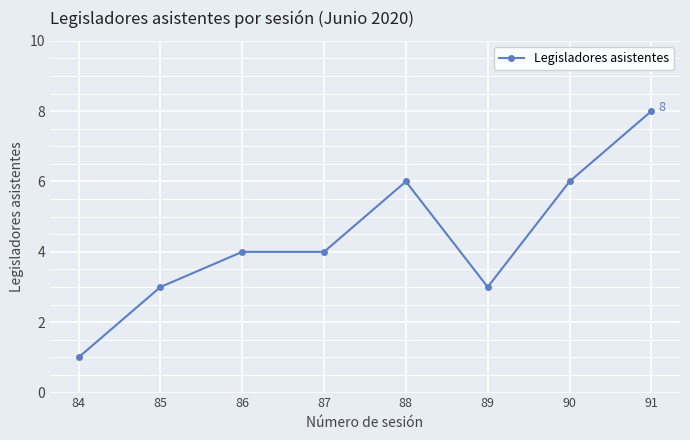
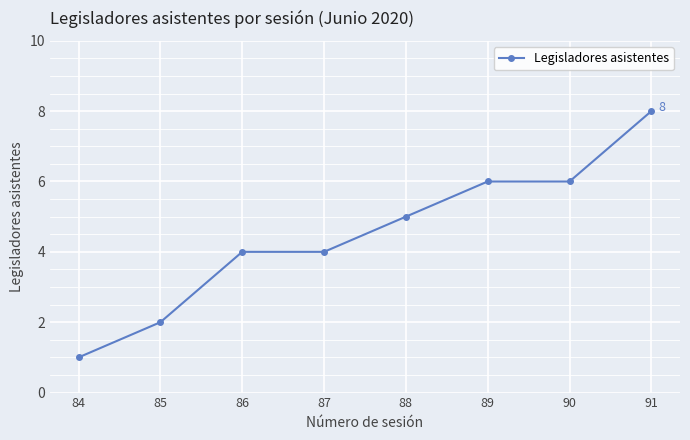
  {
    "84": 1,
-   "85": 3,
+   "85": 2,
    "86": 4,
    "87": 4,
-   "88": 6,
-   "89": 3,
+   "88": 5,
+   "89": 6,
    "90": 6
  }
